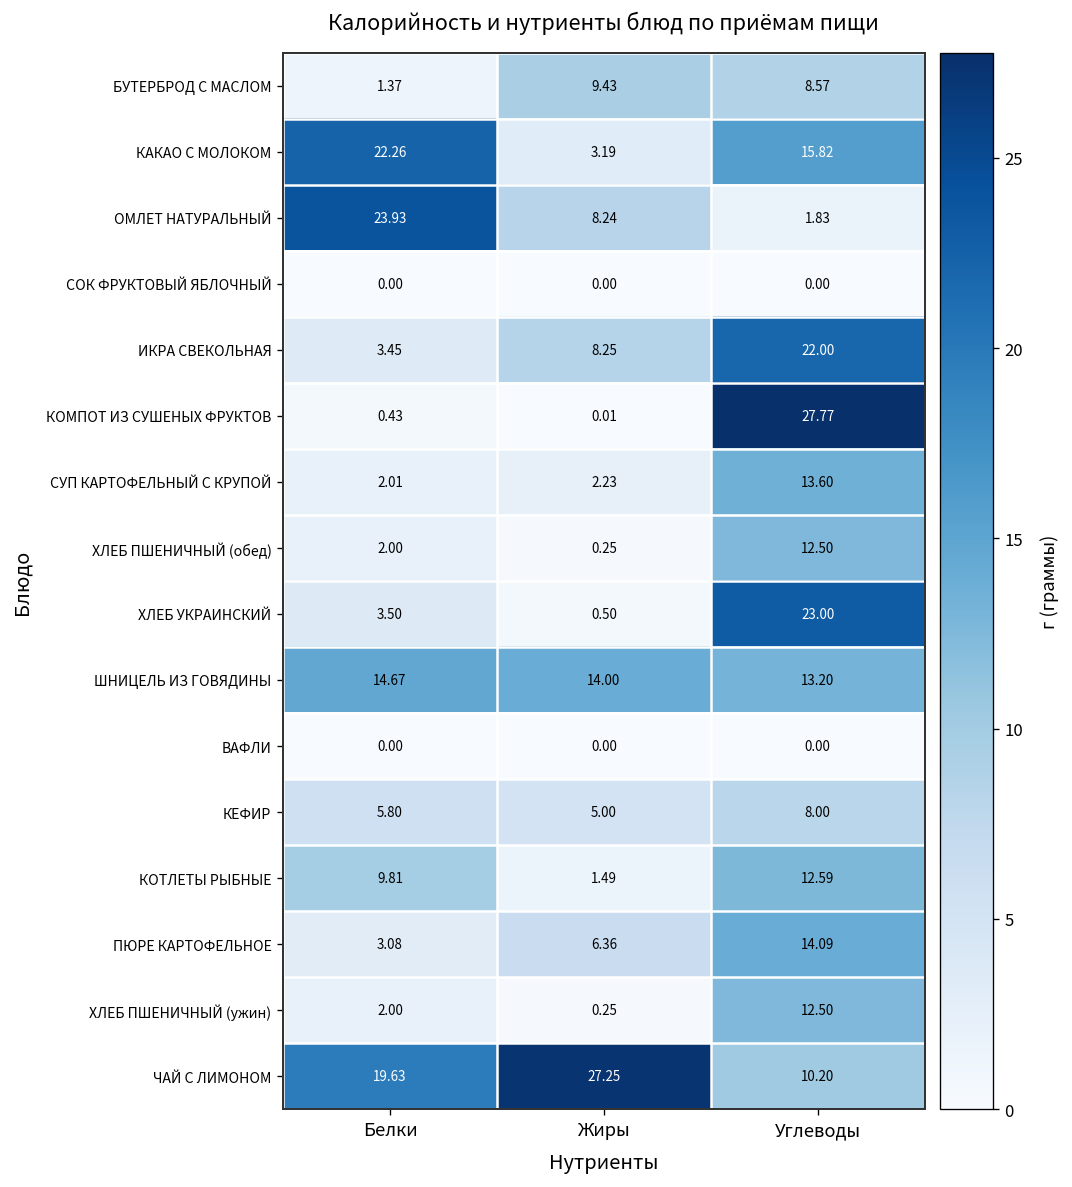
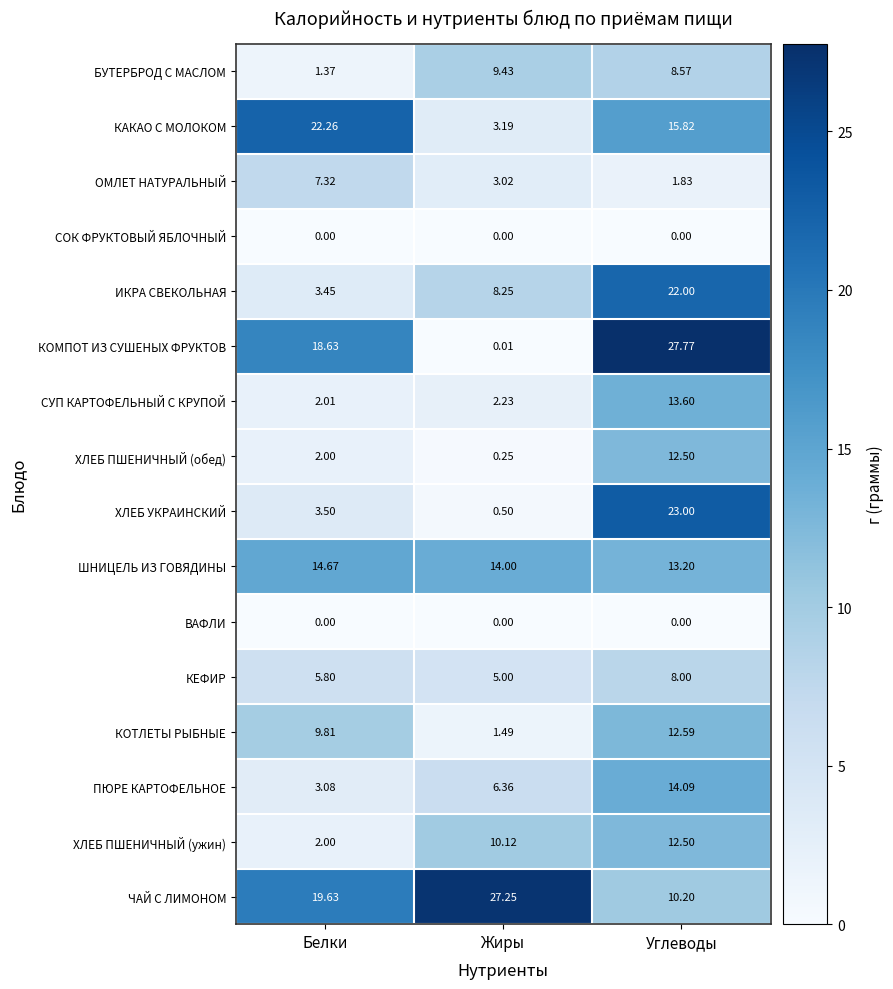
  {
    "БУТЕРБРОД С МАСЛОМ": {
      "Белки": 1.37,
      "Жиры": 9.43,
      "Углеводы": 8.57
    },
    "КАКАО С МОЛОКОМ": {
      "Белки": 22.26,
      "Жиры": 3.19,
      "Углеводы": 15.82
    },
    "ОМЛЕТ НАТУРАЛЬНЫЙ": {
-     "Белки": 23.93,
-     "Жиры": 8.24,
+     "Белки": 7.32,
+     "Жиры": 3.02,
      "Углеводы": 1.83
    },
    "СОК ФРУКТОВЫЙ ЯБЛОЧНЫЙ": {
      "Белки": 0.00,
      "Жиры": 0.00,
      "Углеводы": 0.00
    },
    "ИКРА СВЕКОЛЬНАЯ": {
      "Белки": 3.45,
      "Жиры": 8.25,
      "Углеводы": 22.00
    },
    "КОМПОТ ИЗ СУШЕНЫХ ФРУКТОВ": {
-     "Белки": 0.43,
+     "Белки": 18.63,
      "Жиры": 0.01,
      "Углеводы": 27.77
    },
    "СУП КАРТОФЕЛЬНЫЙ С КРУПОЙ": {
      "Белки": 2.01,
      "Жиры": 2.23,
      "Углеводы": 13.60
    },
    "ХЛЕБ ПШЕНИЧНЫЙ (обед)": {
      "Белки": 2.00,
      "Жиры": 0.25,
      "Углеводы": 12.50
    },
    "ХЛЕБ УКРАИНСКИЙ": {
      "Белки": 3.50,
      "Жиры": 0.50,
      "Углеводы": 23.00
    },
    "ШНИЦЕЛЬ ИЗ ГОВЯДИНЫ": {
      "Белки": 14.67,
      "Жиры": 14.00,
      "Углеводы": 13.20
    },
    "ВАФЛИ": {
      "Белки": 0.00,
      "Жиры": 0.00,
      "Углеводы": 0.00
    },
    "КЕФИР": {
      "Белки": 5.80,
      "Жиры": 5.00,
      "Углеводы": 8.00
    },
    "КОТЛЕТЫ РЫБНЫЕ": {
      "Белки": 9.81,
      "Жиры": 1.49,
      "Углеводы": 12.59
    },
    "ПЮРЕ КАРТОФЕЛЬНОЕ": {
      "Белки": 3.08,
      "Жиры": 6.36,
      "Углеводы": 14.09
    },
    "ХЛЕБ ПШЕНИЧНЫЙ (ужин)": {
      "Белки": 2.00,
-     "Жиры": 0.25,
+     "Жиры": 10.12,
      "Углеводы": 12.50
    },
    "ЧАЙ С ЛИМОНОМ": {
      "Белки": 19.63,
      "Жиры": 27.25,
      "Углеводы": 10.20
    }
  }
